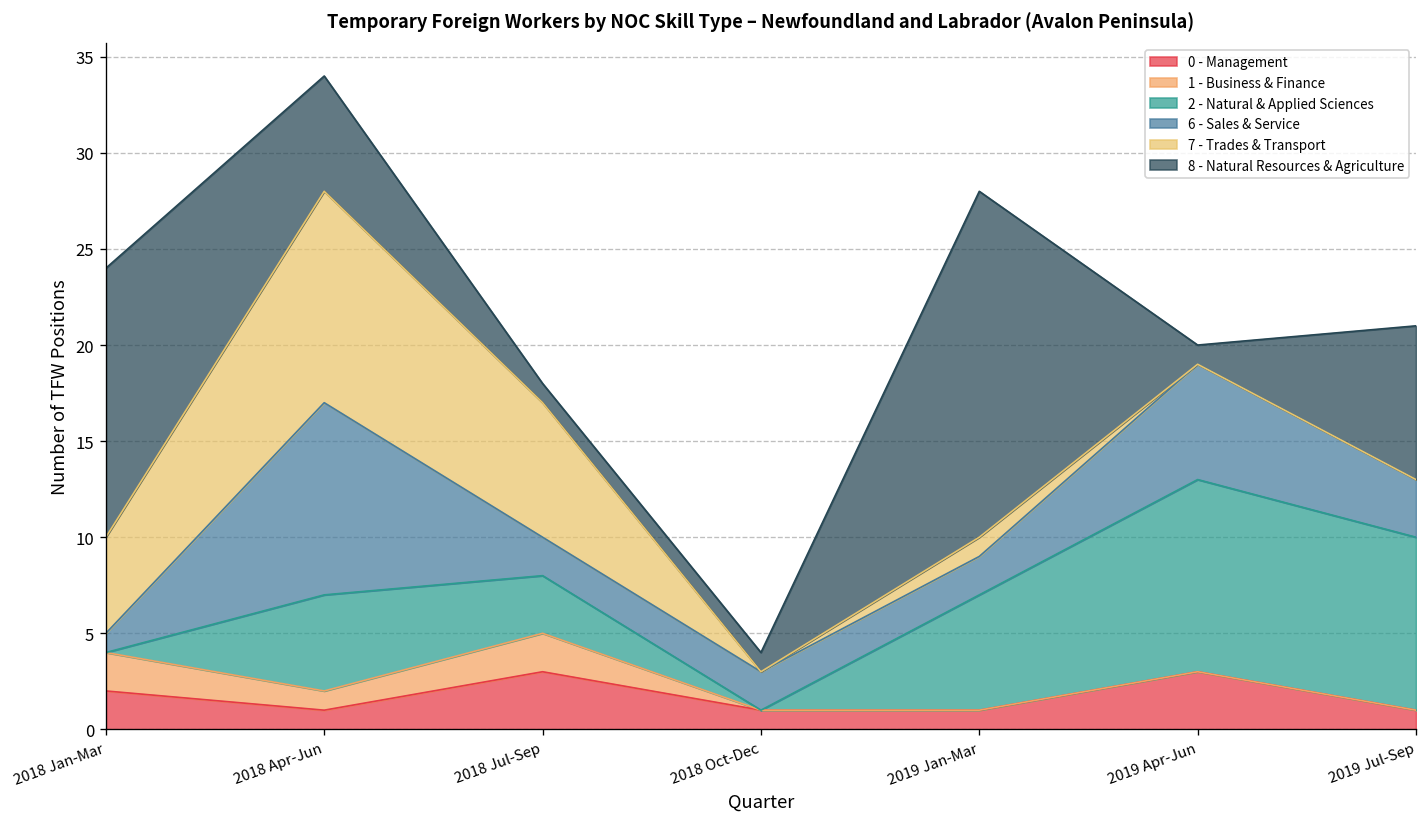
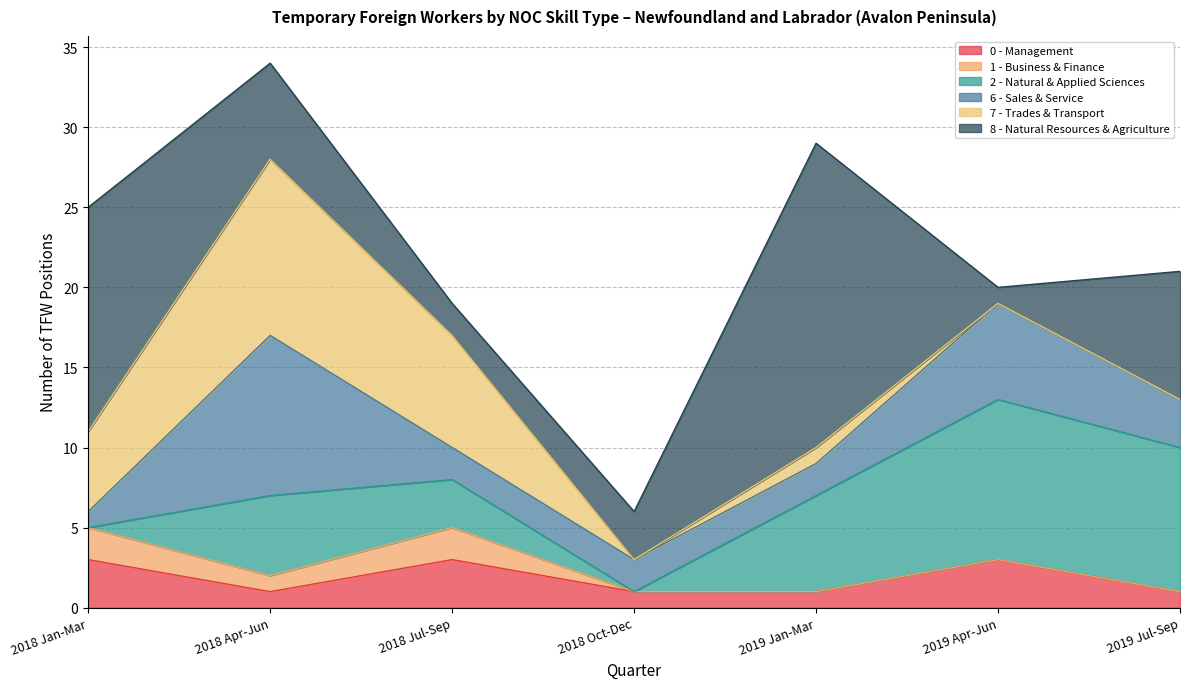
  {
    "0 - Management": {
-     "2018 Jan-Mar": 2,
+     "2018 Jan-Mar": 3,
      "2018 Apr-Jun": 1,
      "2018 Jul-Sep": 3
    },
    "8 - Natural Resources & Agriculture": {
      "2018 Jan-Mar": 14,
      "2018 Apr-Jun": 6,
-     "2018 Jul-Sep": 1,
-     "2018 Oct-Dec": 1,
-     "2019 Jan-Mar": 18,
+     "2018 Jul-Sep": 2,
+     "2018 Oct-Dec": 3,
+     "2019 Jan-Mar": 19,
      "2019 Apr-Jun": 1,
      "2019 Jul-Sep": 8
    }
  }
